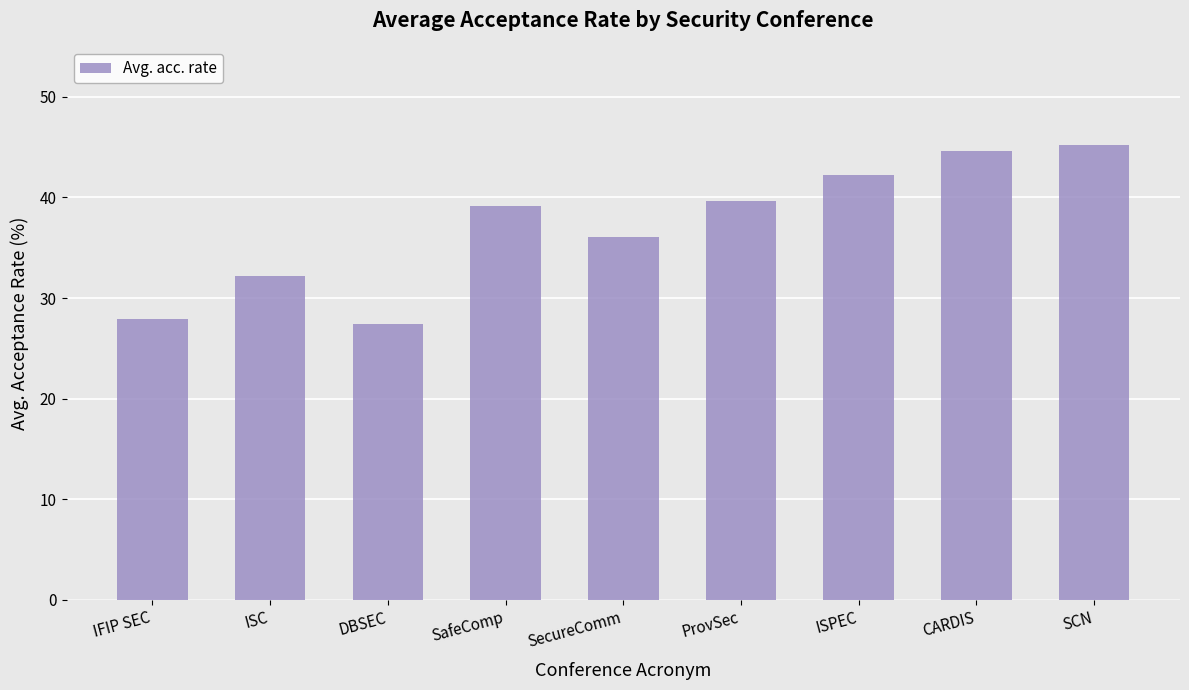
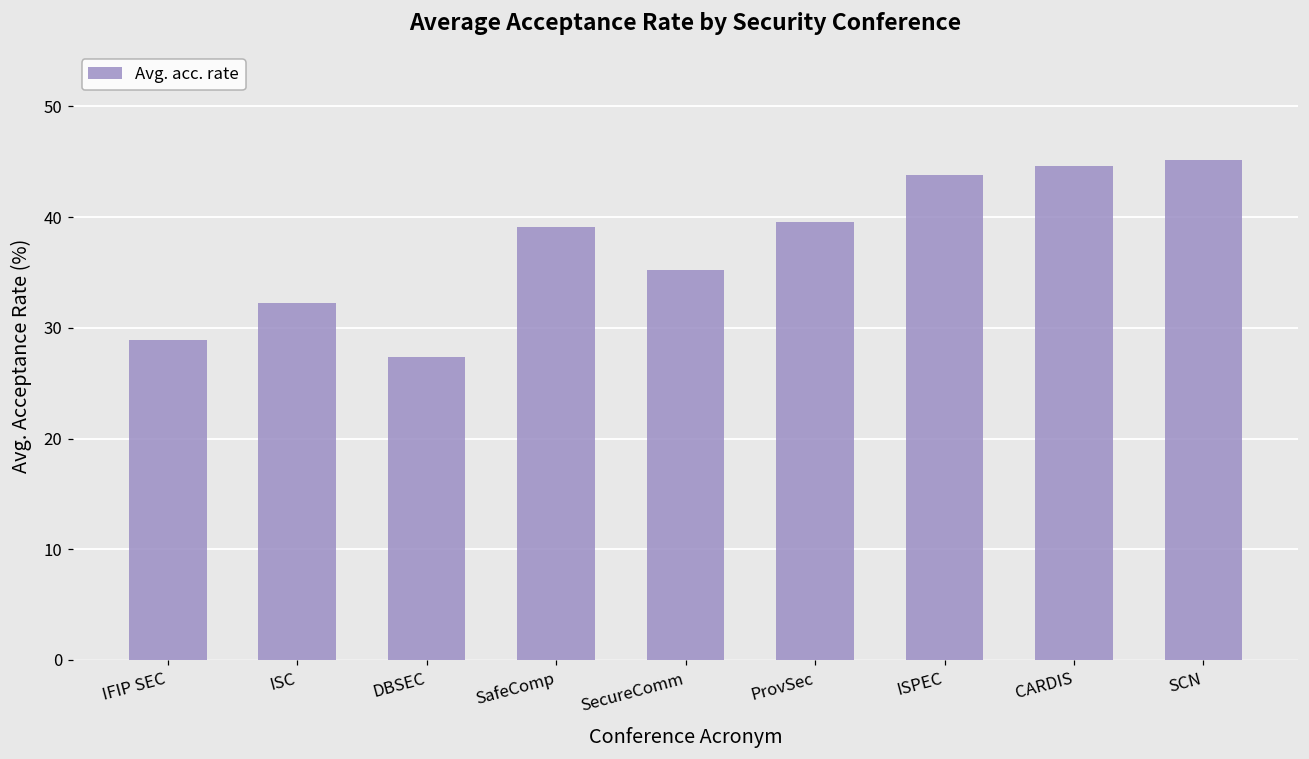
  {
-   "IFIP SEC": 27.9,
+   "IFIP SEC": 28.9,
    "ISC": 32.2,
    "DBSEC": 27.4,
    "SafeComp": 39.1,
-   "SecureComm": 36.1,
+   "SecureComm": 35.2,
    "ProvSec": 39.6,
-   "ISPEC": 42.2,
+   "ISPEC": 43.8,
    "CARDIS": 44.6,
    "SCN": 45.2
  }
